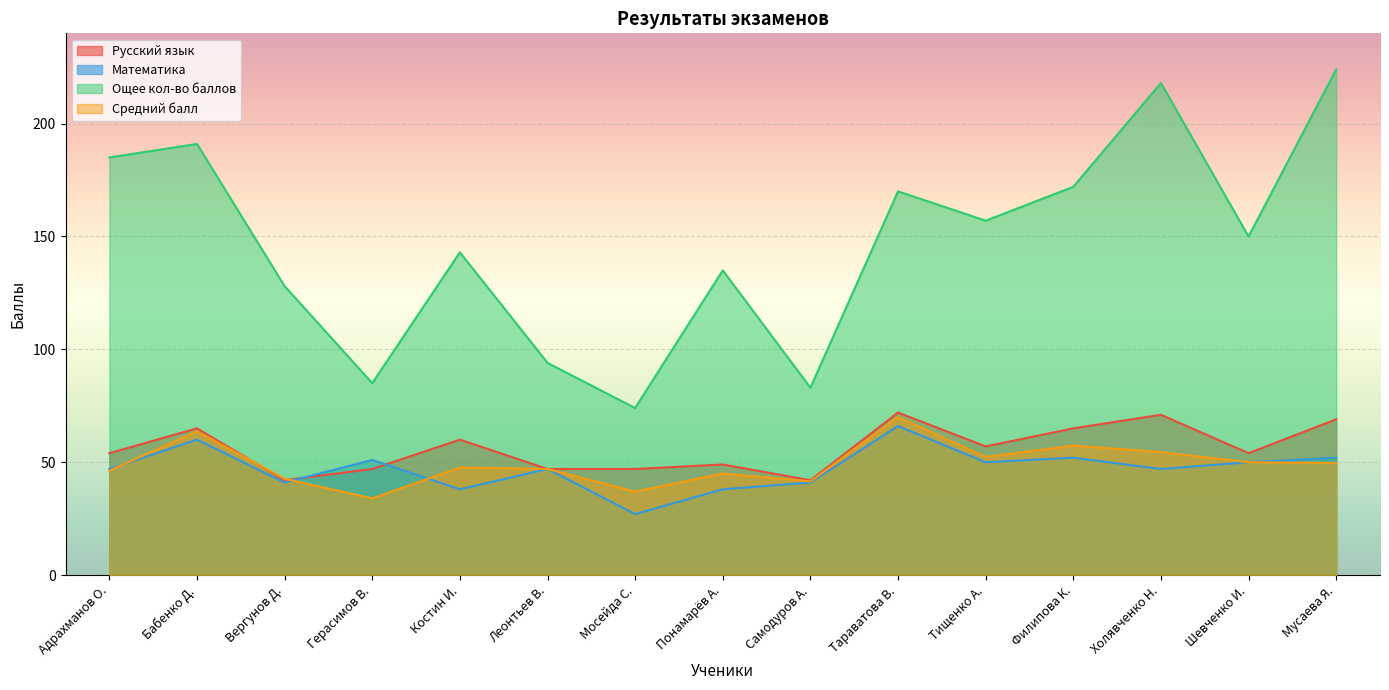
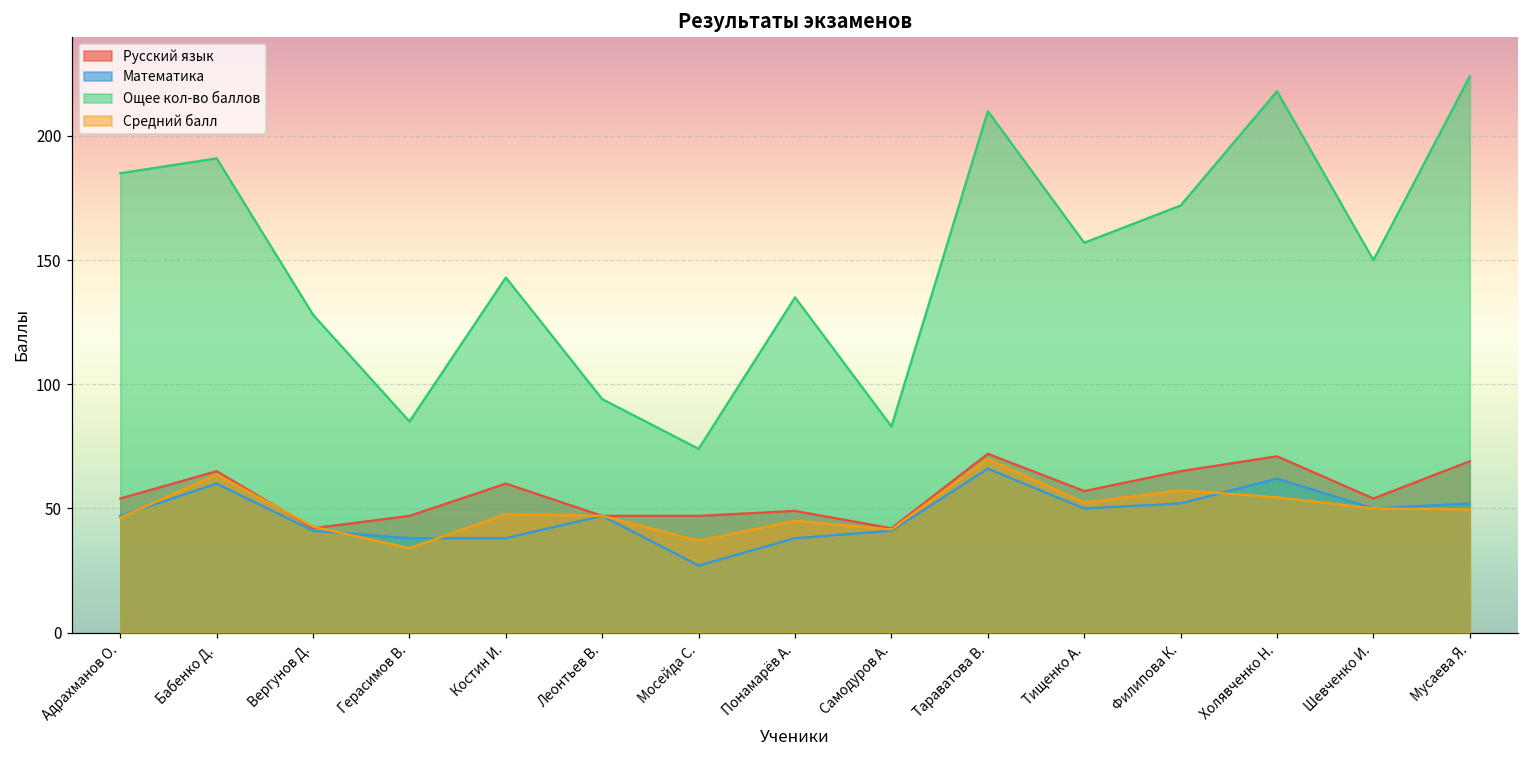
  {
    "Русский язык": {
      "Адрахманов О.": 54,
      "Бабенко Д.": 65,
      "Герасимов В.": 47,
      "Костин И.": 60,
      "Мосейда С.": 47,
      "Понамарёв А.": 49,
      "Тараватова В.": 72,
      "Тищенко А.": 57,
      "Филипова К.": 65,
      "Холявченко Н.": 71,
      "Шевченко И.": 54,
      "Мусаева Я.": 69
    },
    "Математика": {
      "Бабенко Д.": 60,
-     "Герасимов В.": 51,
+     "Герасимов В.": 38,
      "Костин И.": 38,
      "Мосейда С.": 27,
      "Понамарёв А.": 38,
      "Тараватова В.": 66,
      "Тищенко А.": 50,
      "Филипова К.": 52,
-     "Холявченко Н.": 47,
+     "Холявченко Н.": 62,
      "Мусаева Я.": 52
    },
    "Ощее кол-во баллов": {
      "Адрахманов О.": 185,
      "Бабенко Д.": 191,
      "Вергунов Д.": 128,
      "Герасимов В.": 85,
      "Костин И.": 143,
      "Леонтьев В.": 94,
      "Мосейда С.": 74,
      "Понамарёв А.": 135,
      "Самодуров А.": 83,
-     "Тараватова В.": 170,
+     "Тараватова В.": 210,
      "Тищенко А.": 157,
      "Филипова К.": 172,
      "Холявченко Н.": 218,
      "Шевченко И.": 150,
      "Мусаева Я.": 224
    },
    "Средний балл": {
      "Бабенко Д.": 64,
      "Герасимов В.": 34,
      "Костин И.": 48,
      "Мосейда С.": 37,
      "Понамарёв А.": 45,
      "Тараватова В.": 70,
      "Тищенко А.": 52,
      "Филипова К.": 57,
      "Холявченко Н.": 55,
      "Мусаева Я.": 50
    }
  }
